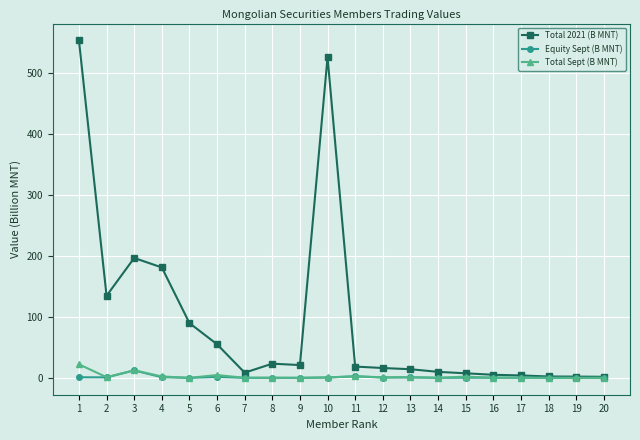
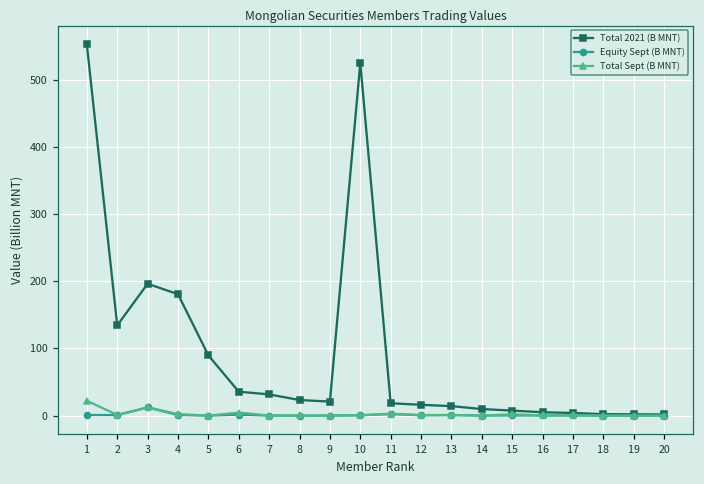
  {
    "Total 2021 (B MNT)": {
      "1": 550,
      "2": 130,
      "3": 200,
      "4": 180,
      "5": 90,
-     "6": 50,
-     "7": 10,
+     "6": 40,
+     "7": 30,
      "8": 20,
      "9": 20,
      "10": 530,
      "11": 20,
      "12": 20,
      "13": 10,
      "14": 10,
      "15": 10,
      "16": 10
    }
  }
